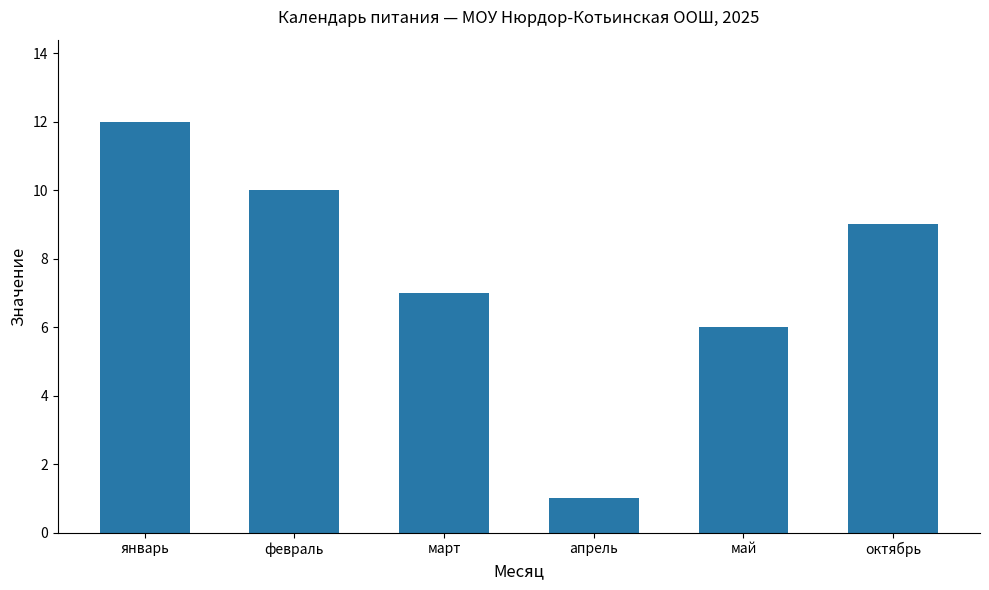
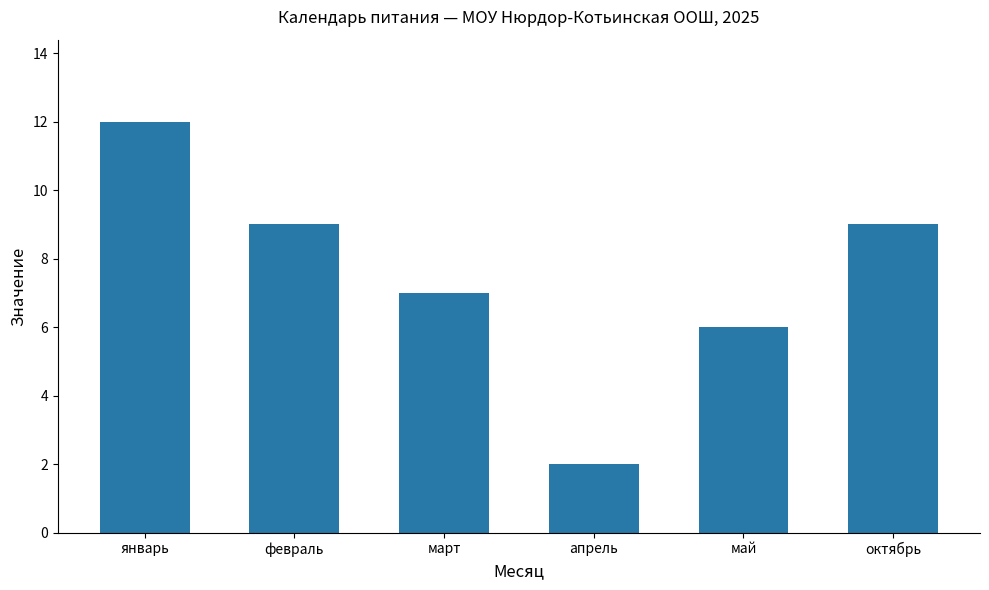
  {
    "январь": 12,
-   "февраль": 10,
+   "февраль": 9,
    "март": 7,
-   "апрель": 1,
+   "апрель": 2,
    "май": 6,
    "октябрь": 9
  }
